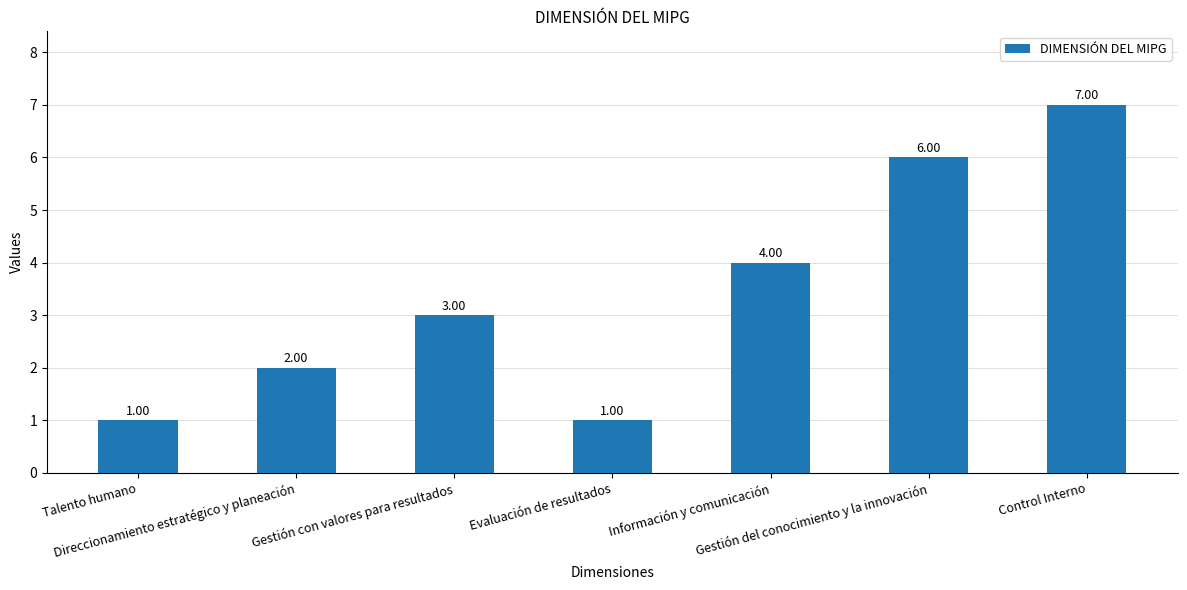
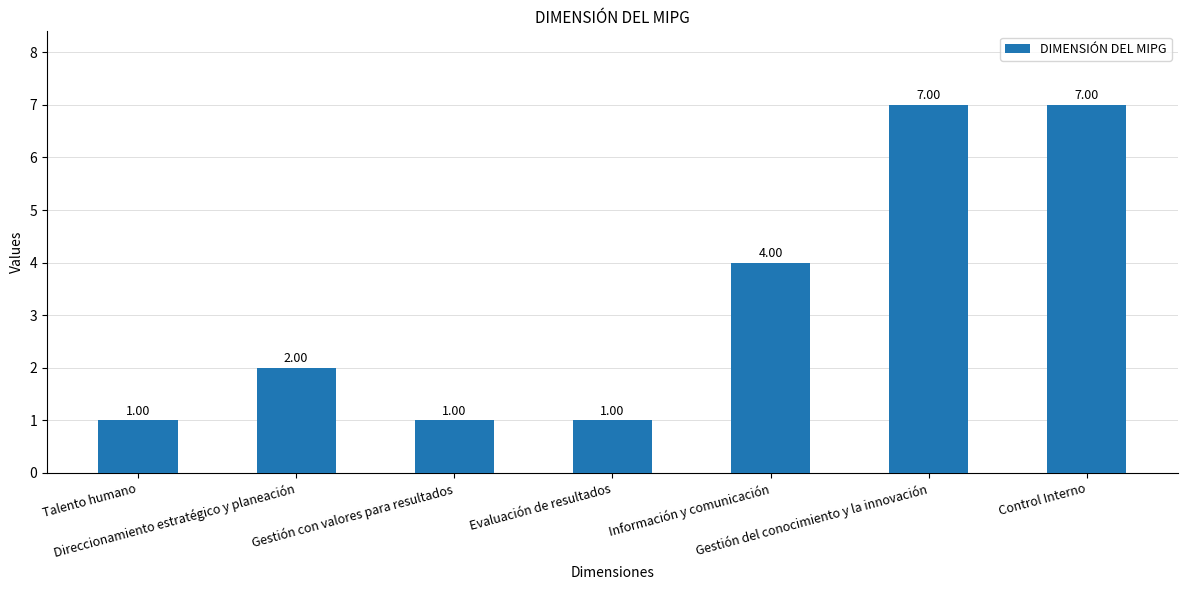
  {
    "Talento humano": 1.00,
    "Direccionamiento estratégico y planeación": 2.00,
-   "Gestión con valores para resultados": 3.00,
+   "Gestión con valores para resultados": 1.00,
    "Evaluación de resultados": 1.00,
    "Información y comunicación": 4.00,
-   "Gestión del conocimiento y la innovación": 6.00,
+   "Gestión del conocimiento y la innovación": 7.00,
    "Control Interno": 7.00
  }
